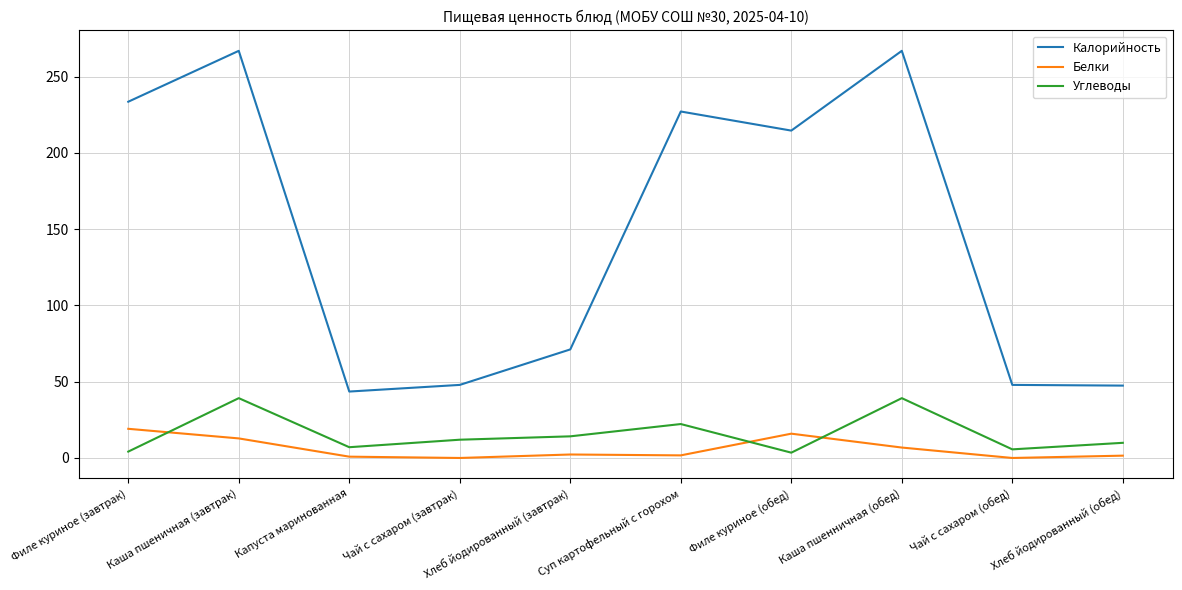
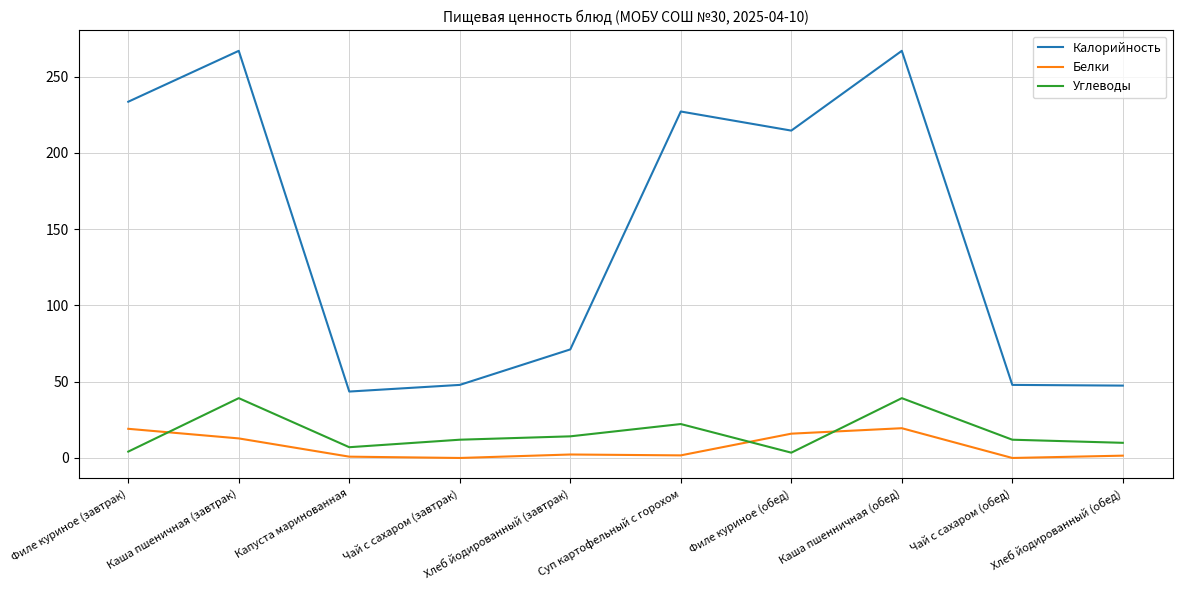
  {
    "Калорийность": {
      "Филе куриное (завтрак)": 234,
      "Каша пшеничная (завтрак)": 267,
      "Капуста маринованная": 44,
      "Чай с сахаром (завтрак)": 48,
      "Хлеб йодированный (завтрак)": 71,
      "Суп картофельный с горохом": 227,
      "Филе куриное (обед)": 215,
      "Каша пшенничная (обед)": 267,
      "Чай с сахаром (обед)": 48,
      "Хлеб йодированный (обед)": 47
    },
    "Белки": {
      "Филе куриное (завтрак)": 19,
      "Каша пшеничная (завтрак)": 13,
      "Капуста маринованная": 1,
      "Чай с сахаром (завтрак)": 0,
      "Хлеб йодированный (завтрак)": 2,
      "Суп картофельный с горохом": 2,
      "Филе куриное (обед)": 16,
-     "Каша пшенничная (обед)": 7,
+     "Каша пшенничная (обед)": 20,
      "Чай с сахаром (обед)": 0,
      "Хлеб йодированный (обед)": 2
    },
    "Углеводы": {
      "Филе куриное (завтрак)": 4,
      "Каша пшеничная (завтрак)": 39,
      "Капуста маринованная": 7,
      "Чай с сахаром (завтрак)": 12,
      "Хлеб йодированный (завтрак)": 14,
      "Суп картофельный с горохом": 22,
      "Филе куриное (обед)": 3,
      "Каша пшенничная (обед)": 39,
-     "Чай с сахаром (обед)": 6,
+     "Чай с сахаром (обед)": 12,
      "Хлеб йодированный (обед)": 10
    }
  }
